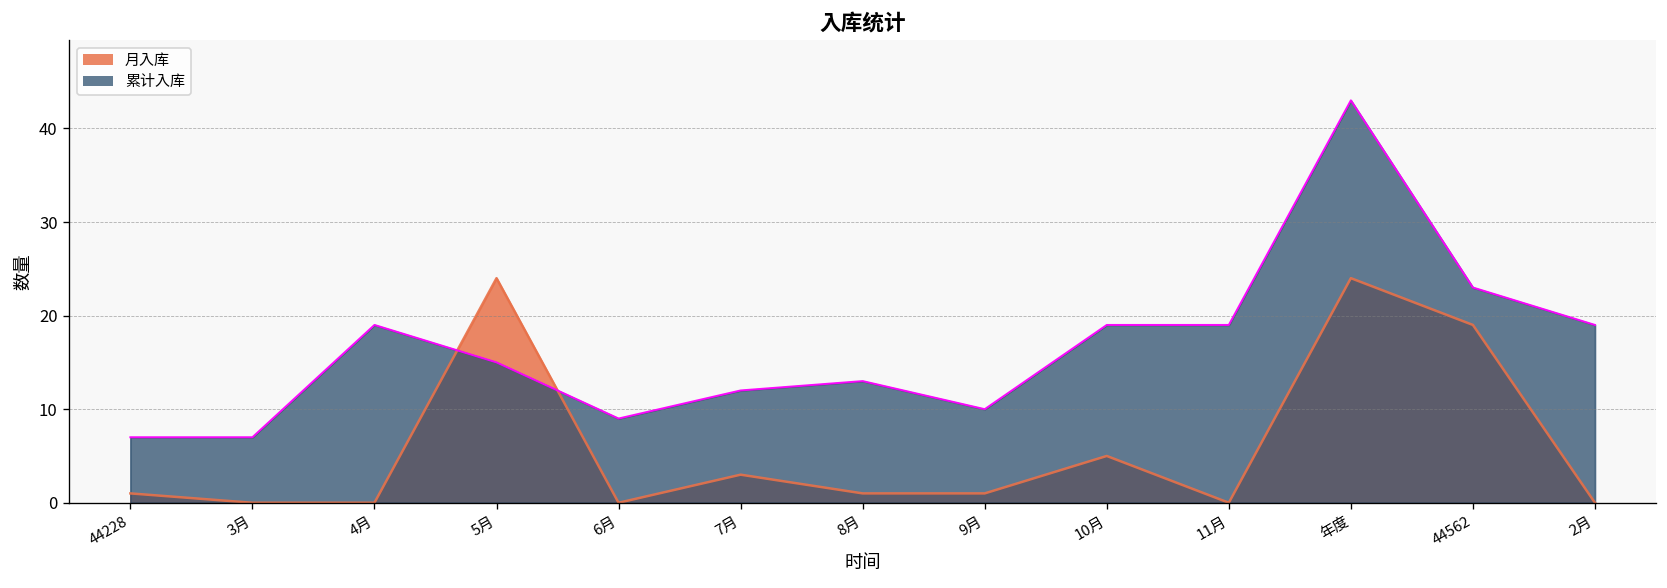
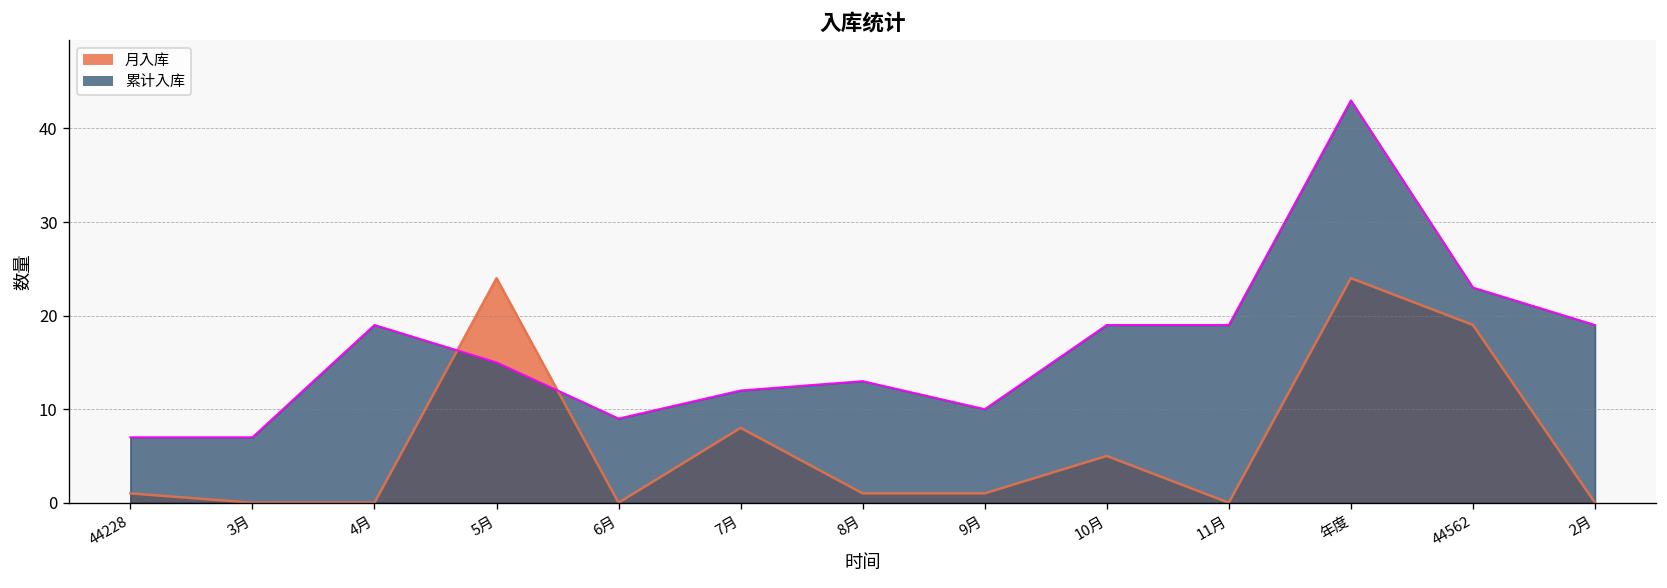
  {
    "月入库": {
      "44228": 1,
      "3月": 0,
      "4月": 0,
      "5月": 24,
      "6月": 0,
-     "7月": 3,
+     "7月": 8,
      "8月": 1,
      "9月": 1,
      "10月": 5,
      "11月": 0,
      "年度": 24,
      "44562": 19,
      "2月": 0
    },
    "累计入库": {
      "44228": 7,
      "3月": 7,
      "4月": 19,
      "5月": 15,
      "6月": 9,
      "7月": 12,
      "8月": 13,
      "9月": 10,
      "10月": 19,
      "11月": 19,
      "年度": 43,
      "44562": 23,
      "2月": 19
    }
  }
